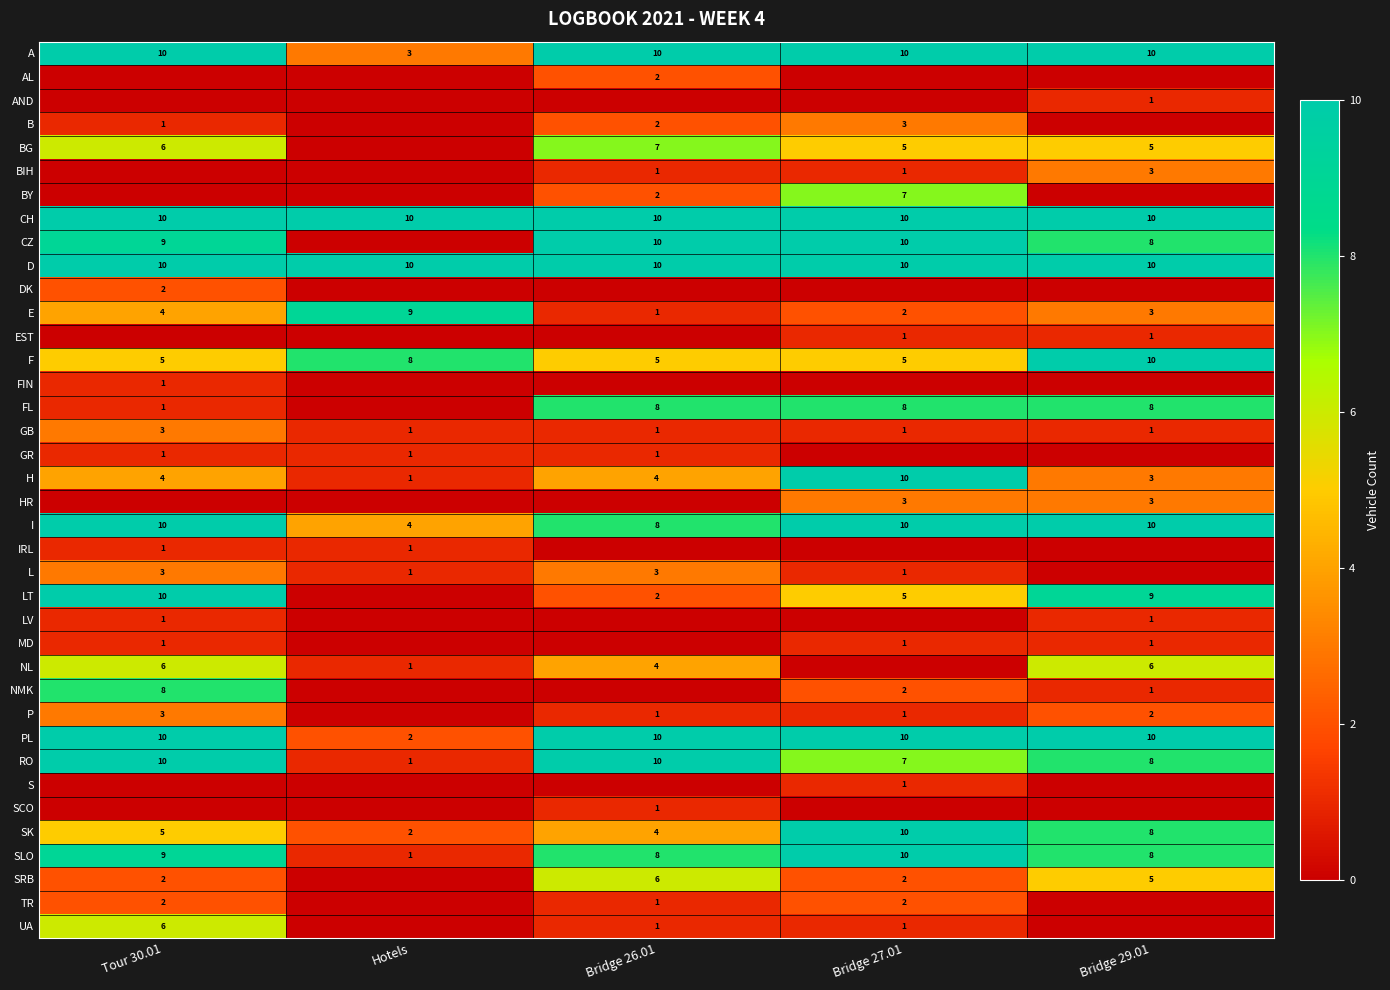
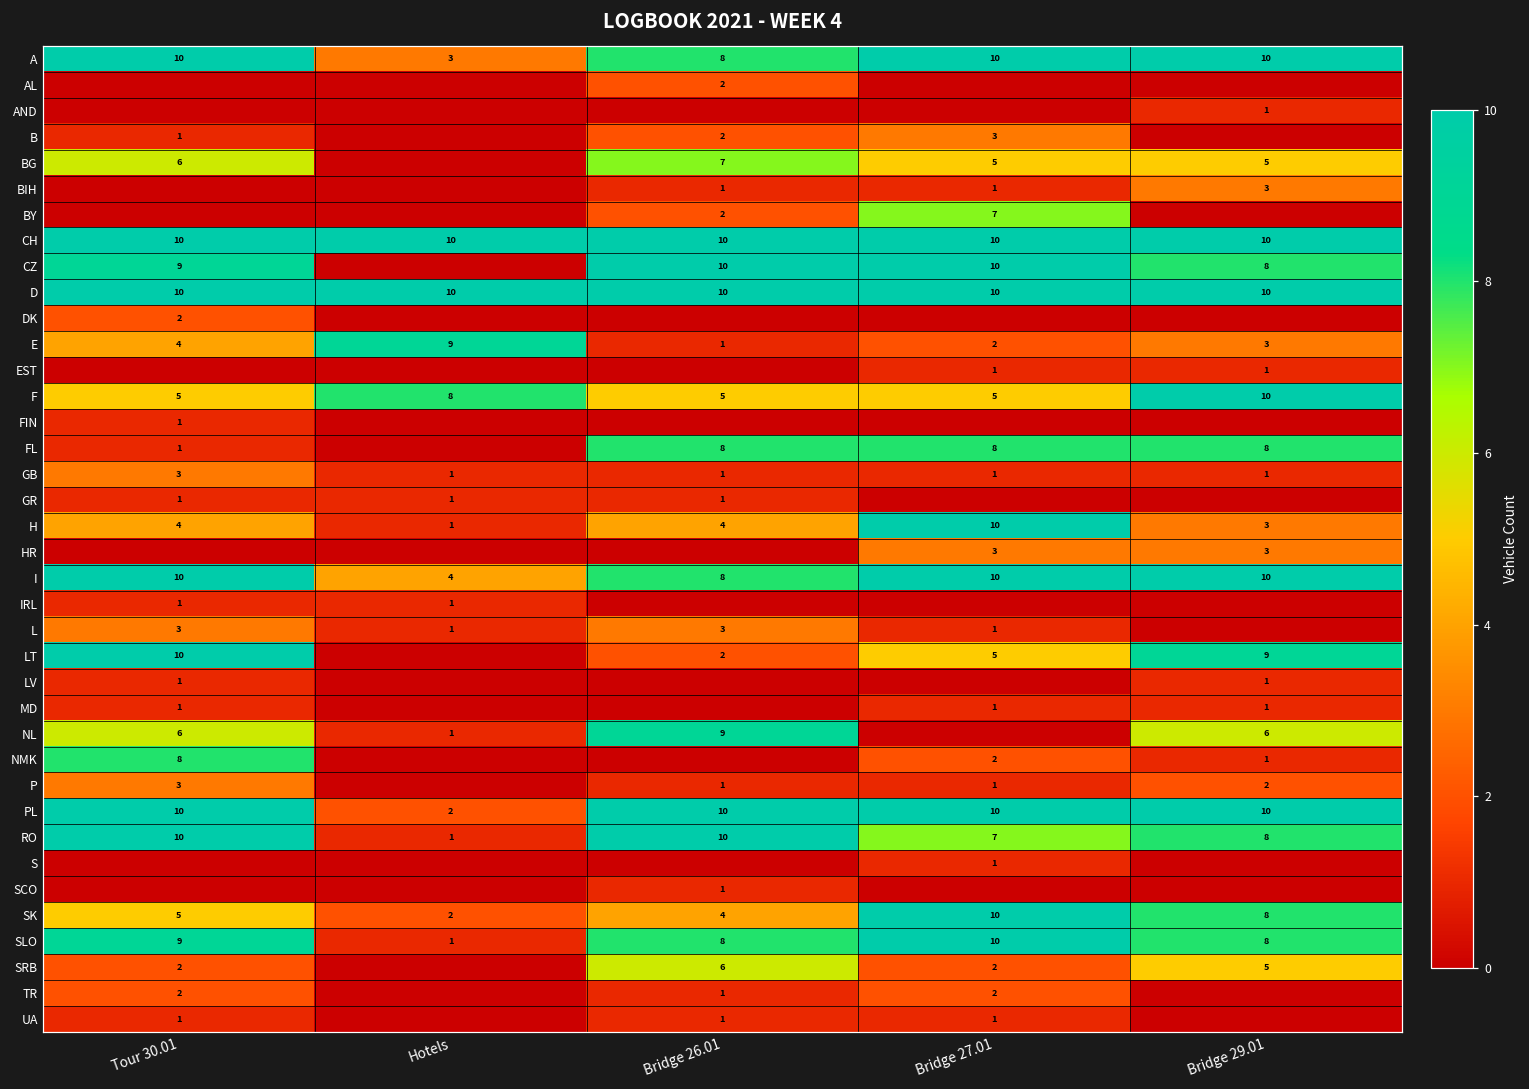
  {
    "A": {
      "Tour 30.01": 10,
      "Hotels": 3,
-     "Bridge 26.01": 10,
+     "Bridge 26.01": 8,
      "Bridge 27.01": 10,
      "Bridge 29.01": 10
    },
    "AL": {
      "Bridge 26.01": 2
    },
    "AND": {
      "Bridge 29.01": 1
    },
    "B": {
      "Tour 30.01": 1,
      "Bridge 26.01": 2,
      "Bridge 27.01": 3
    },
    "BG": {
      "Tour 30.01": 6,
      "Bridge 26.01": 7,
      "Bridge 27.01": 5,
      "Bridge 29.01": 5
    },
    "BIH": {
      "Bridge 26.01": 1,
      "Bridge 27.01": 1,
      "Bridge 29.01": 3
    },
    "BY": {
      "Bridge 26.01": 2,
      "Bridge 27.01": 7
    },
    "CH": {
      "Tour 30.01": 10,
      "Hotels": 10,
      "Bridge 26.01": 10,
      "Bridge 27.01": 10,
      "Bridge 29.01": 10
    },
    "CZ": {
      "Tour 30.01": 9,
      "Bridge 26.01": 10,
      "Bridge 27.01": 10,
      "Bridge 29.01": 8
    },
    "D": {
      "Tour 30.01": 10,
      "Hotels": 10,
      "Bridge 26.01": 10,
      "Bridge 27.01": 10,
      "Bridge 29.01": 10
    },
    "DK": {
      "Tour 30.01": 2
    },
    "E": {
      "Tour 30.01": 4,
      "Hotels": 9,
      "Bridge 26.01": 1,
      "Bridge 27.01": 2,
      "Bridge 29.01": 3
    },
    "EST": {
      "Bridge 27.01": 1,
      "Bridge 29.01": 1
    },
    "F": {
      "Tour 30.01": 5,
      "Hotels": 8,
      "Bridge 26.01": 5,
      "Bridge 27.01": 5,
      "Bridge 29.01": 10
    },
    "FIN": {
      "Tour 30.01": 1
    },
    "FL": {
      "Tour 30.01": 1,
      "Bridge 26.01": 8,
      "Bridge 27.01": 8,
      "Bridge 29.01": 8
    },
    "GB": {
      "Tour 30.01": 3,
      "Hotels": 1,
      "Bridge 26.01": 1,
      "Bridge 27.01": 1,
      "Bridge 29.01": 1
    },
    "GR": {
      "Tour 30.01": 1,
      "Hotels": 1,
      "Bridge 26.01": 1
    },
    "H": {
      "Tour 30.01": 4,
      "Hotels": 1,
      "Bridge 26.01": 4,
      "Bridge 27.01": 10,
      "Bridge 29.01": 3
    },
    "HR": {
      "Bridge 27.01": 3,
      "Bridge 29.01": 3
    },
    "I": {
      "Tour 30.01": 10,
      "Hotels": 4,
      "Bridge 26.01": 8,
      "Bridge 27.01": 10,
      "Bridge 29.01": 10
    },
    "IRL": {
      "Tour 30.01": 1,
      "Hotels": 1
    },
    "L": {
      "Tour 30.01": 3,
      "Hotels": 1,
      "Bridge 26.01": 3,
      "Bridge 27.01": 1
    },
    "LT": {
      "Tour 30.01": 10,
      "Bridge 26.01": 2,
      "Bridge 27.01": 5,
      "Bridge 29.01": 9
    },
    "LV": {
      "Tour 30.01": 1,
      "Bridge 29.01": 1
    },
    "MD": {
      "Tour 30.01": 1,
      "Bridge 27.01": 1,
      "Bridge 29.01": 1
    },
    "NL": {
      "Tour 30.01": 6,
      "Hotels": 1,
-     "Bridge 26.01": 4,
+     "Bridge 26.01": 9,
      "Bridge 29.01": 6
    },
    "NMK": {
      "Tour 30.01": 8,
      "Bridge 27.01": 2,
      "Bridge 29.01": 1
    },
    "P": {
      "Tour 30.01": 3,
      "Bridge 26.01": 1,
      "Bridge 27.01": 1,
      "Bridge 29.01": 2
    },
    "PL": {
      "Tour 30.01": 10,
      "Hotels": 2,
      "Bridge 26.01": 10,
      "Bridge 27.01": 10,
      "Bridge 29.01": 10
    },
    "RO": {
      "Tour 30.01": 10,
      "Hotels": 1,
      "Bridge 26.01": 10,
      "Bridge 27.01": 7,
      "Bridge 29.01": 8
    },
    "S": {
      "Bridge 27.01": 1
    },
    "SCO": {
      "Bridge 26.01": 1
    },
    "SK": {
      "Tour 30.01": 5,
      "Hotels": 2,
      "Bridge 26.01": 4,
      "Bridge 27.01": 10,
      "Bridge 29.01": 8
    },
    "SLO": {
      "Tour 30.01": 9,
      "Hotels": 1,
      "Bridge 26.01": 8,
      "Bridge 27.01": 10,
      "Bridge 29.01": 8
    },
    "SRB": {
      "Tour 30.01": 2,
      "Bridge 26.01": 6,
      "Bridge 27.01": 2,
      "Bridge 29.01": 5
    },
    "TR": {
      "Tour 30.01": 2,
      "Bridge 26.01": 1,
      "Bridge 27.01": 2
    },
    "UA": {
-     "Tour 30.01": 6,
+     "Tour 30.01": 1,
      "Bridge 26.01": 1,
      "Bridge 27.01": 1
    }
  }
